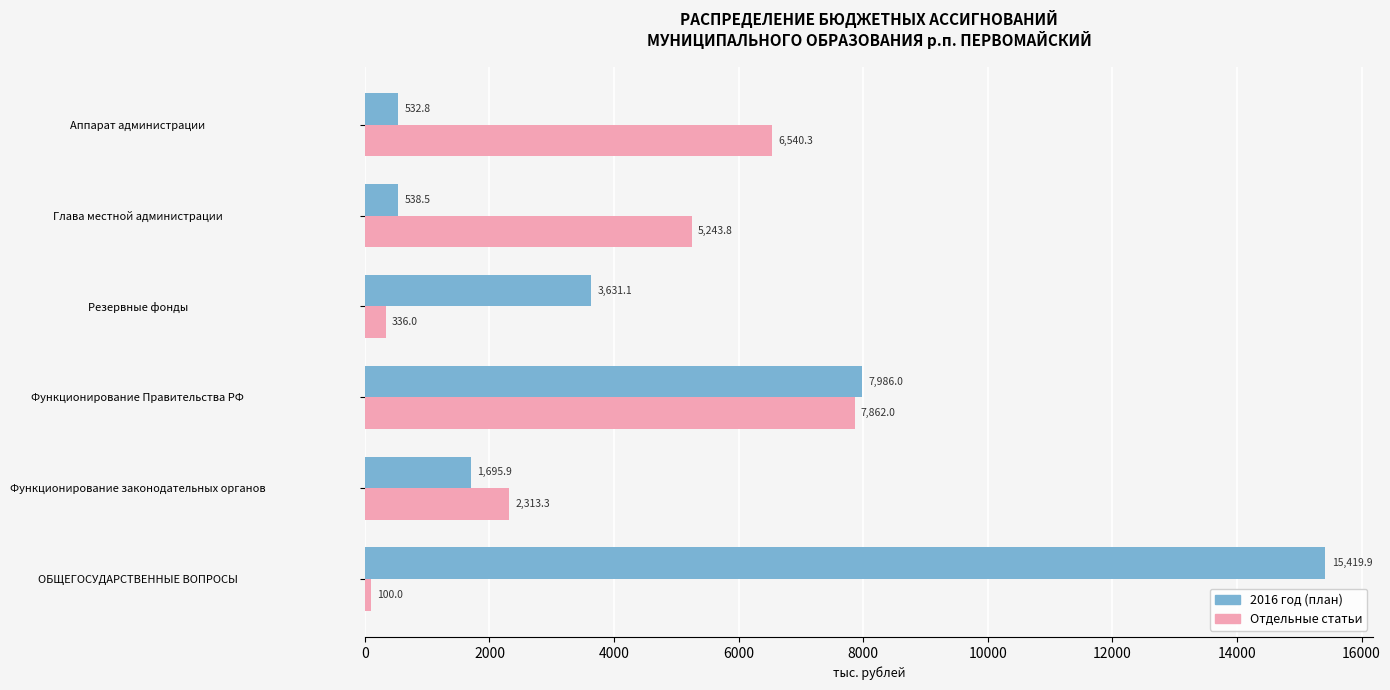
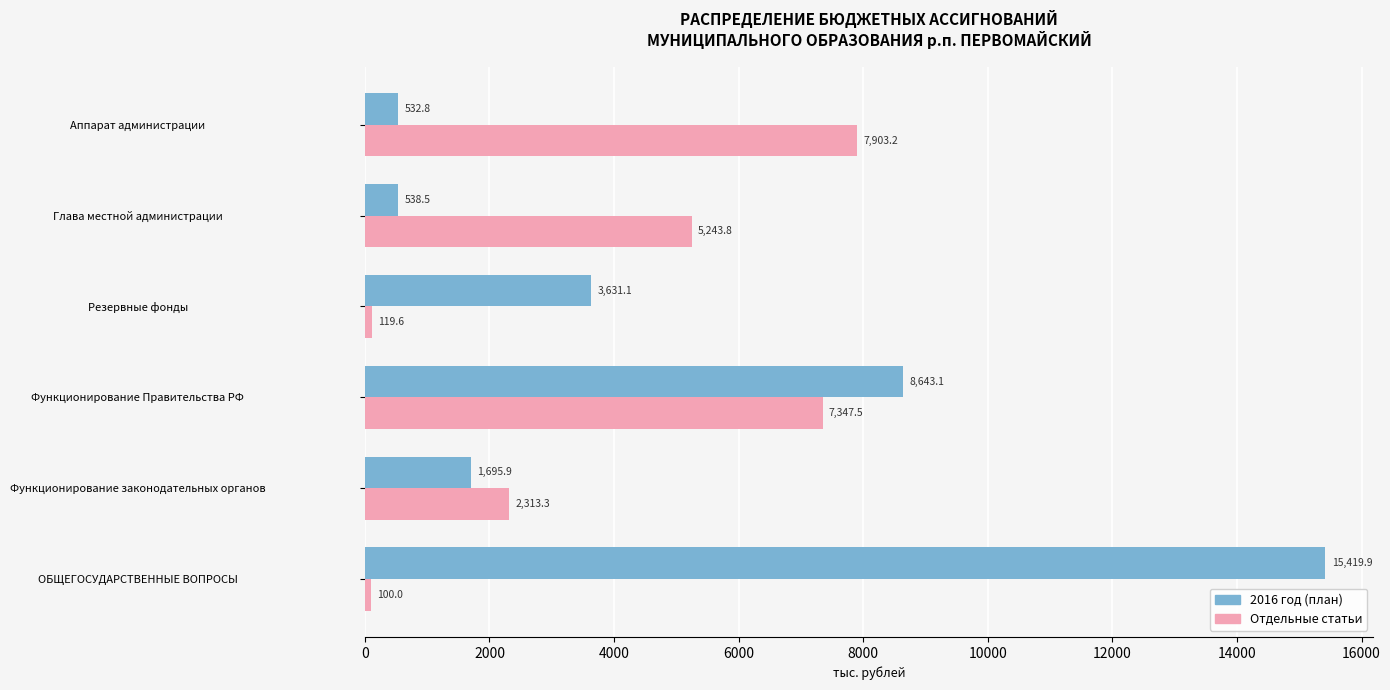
  {
    "2016 год (план)": {
      "Аппарат администрации": "532.8",
      "Глава местной администрации": "538.5",
      "Резервные фонды": "3,631.1",
-     "Функционирование Правительства РФ": "7,986.0",
+     "Функционирование Правительства РФ": "8,643.1",
      "Функционирование законодательных органов": "1,695.9",
      "ОБЩЕГОСУДАРСТВЕННЫЕ ВОПРОСЫ": "15,419.9"
    },
    "Отдельные статьи": {
-     "Аппарат администрации": "6,540.3",
+     "Аппарат администрации": "7,903.2",
      "Глава местной администрации": "5,243.8",
-     "Резервные фонды": "336.0",
-     "Функционирование Правительства РФ": "7,862.0",
+     "Резервные фонды": "119.6",
+     "Функционирование Правительства РФ": "7,347.5",
      "Функционирование законодательных органов": "2,313.3",
      "ОБЩЕГОСУДАРСТВЕННЫЕ ВОПРОСЫ": "100.0"
    }
  }
